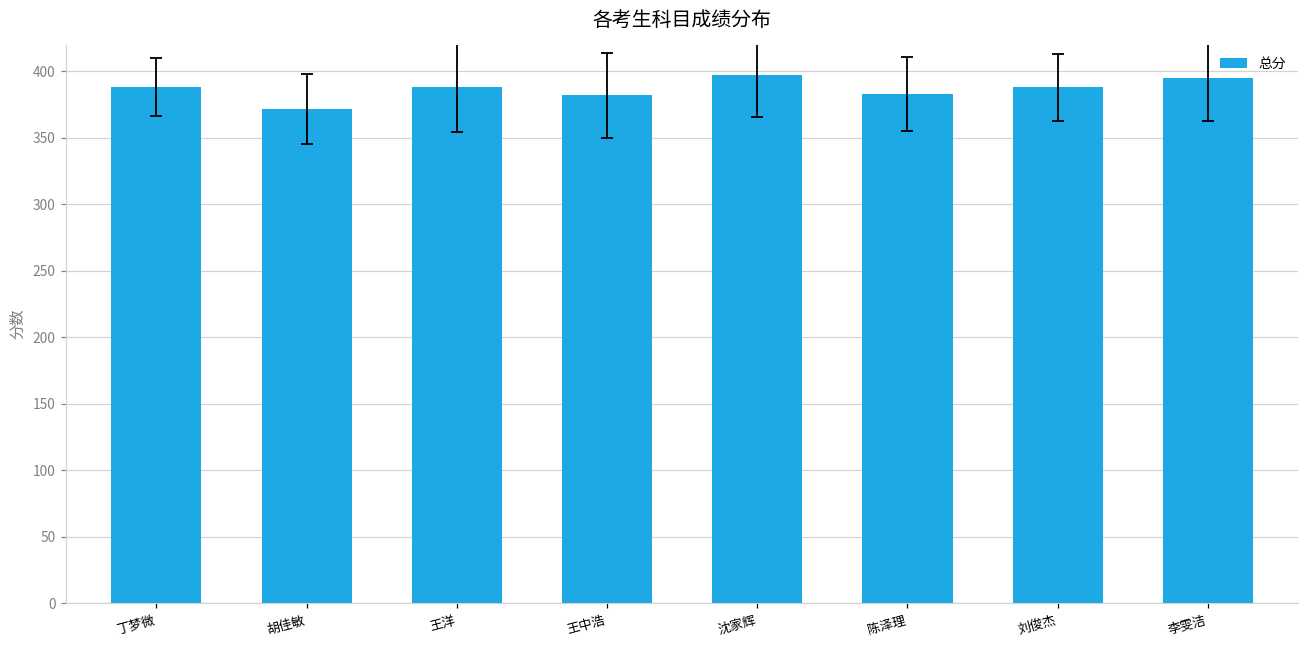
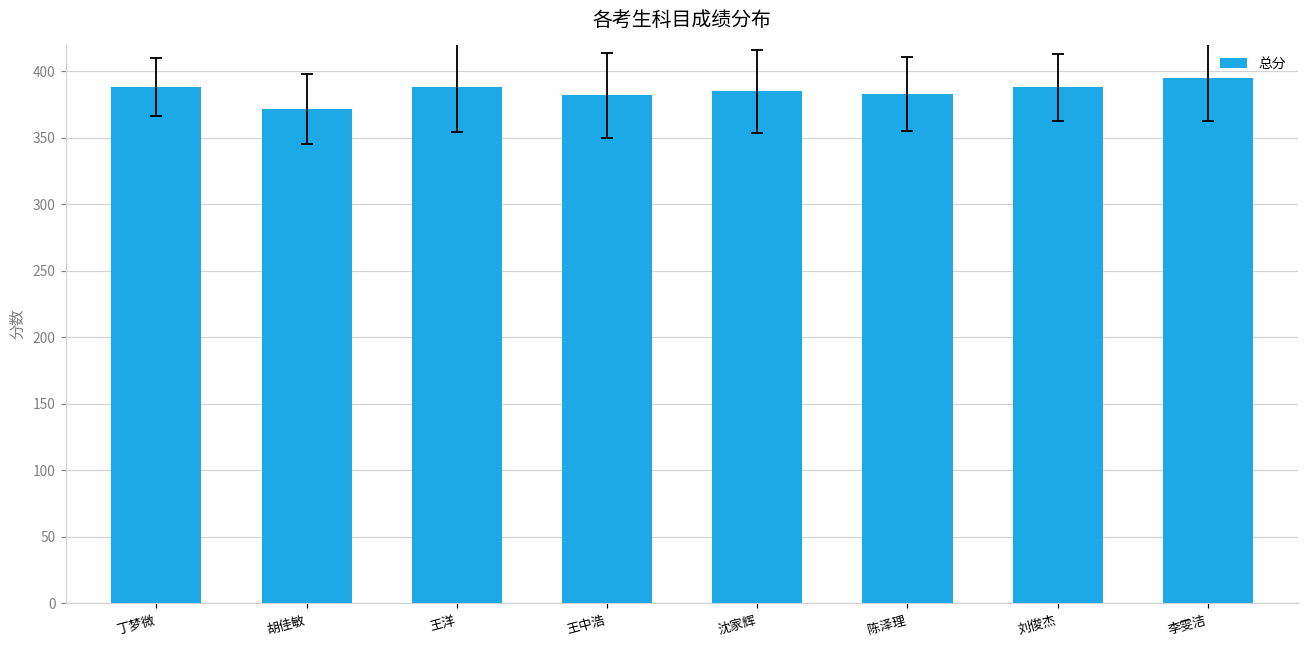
  {
    "总分": {
      "丁梦微": 388,
      "胡佳敏": 372,
      "王洋": 388,
      "王中浩": 382,
-     "沈家辉": 397,
+     "沈家辉": 385,
      "陈泽理": 383,
      "刘俊杰": 388,
      "李雯洁": 395
    }
  }
